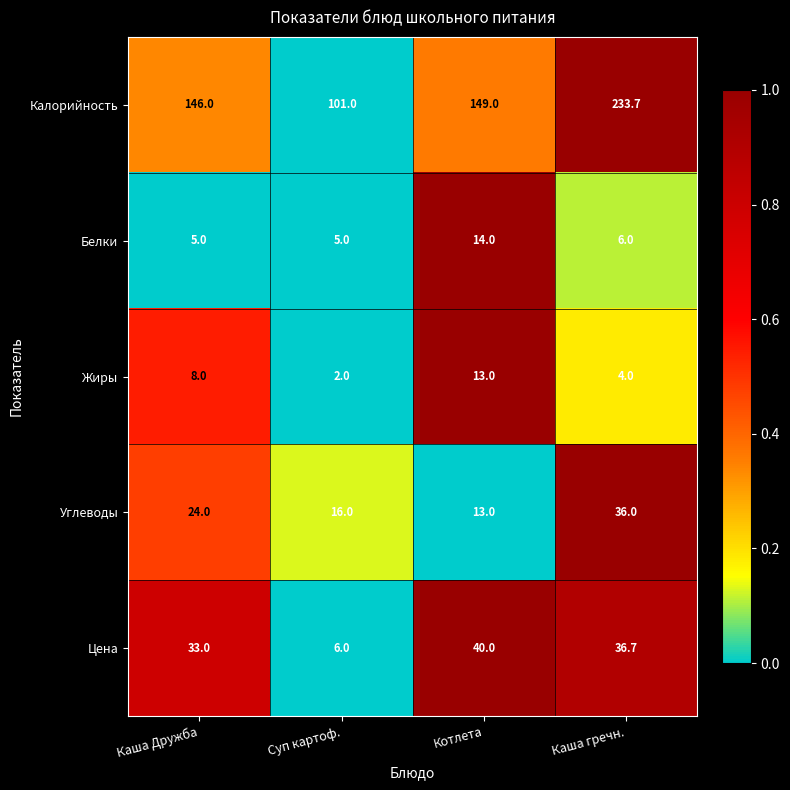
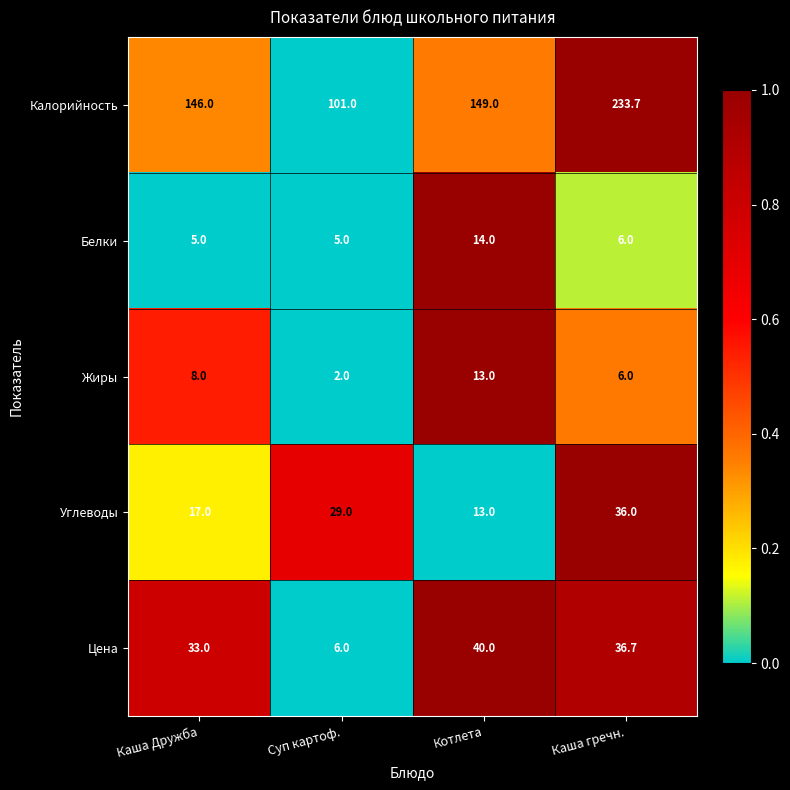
  {
    "Калорийность": {
      "Каша Дружба": 146.0,
      "Суп картоф.": 101.0,
      "Котлета": 149.0,
      "Каша гречн.": 233.7
    },
    "Белки": {
      "Каша Дружба": 5.0,
      "Суп картоф.": 5.0,
      "Котлета": 14.0,
      "Каша гречн.": 6.0
    },
    "Жиры": {
      "Каша Дружба": 8.0,
      "Суп картоф.": 2.0,
      "Котлета": 13.0,
-     "Каша гречн.": 4.0
+     "Каша гречн.": 6.0
    },
    "Углеводы": {
-     "Каша Дружба": 24.0,
-     "Суп картоф.": 16.0,
+     "Каша Дружба": 17.0,
+     "Суп картоф.": 29.0,
      "Котлета": 13.0,
      "Каша гречн.": 36.0
    },
    "Цена": {
      "Каша Дружба": 33.0,
      "Суп картоф.": 6.0,
      "Котлета": 40.0,
      "Каша гречн.": 36.7
    }
  }
